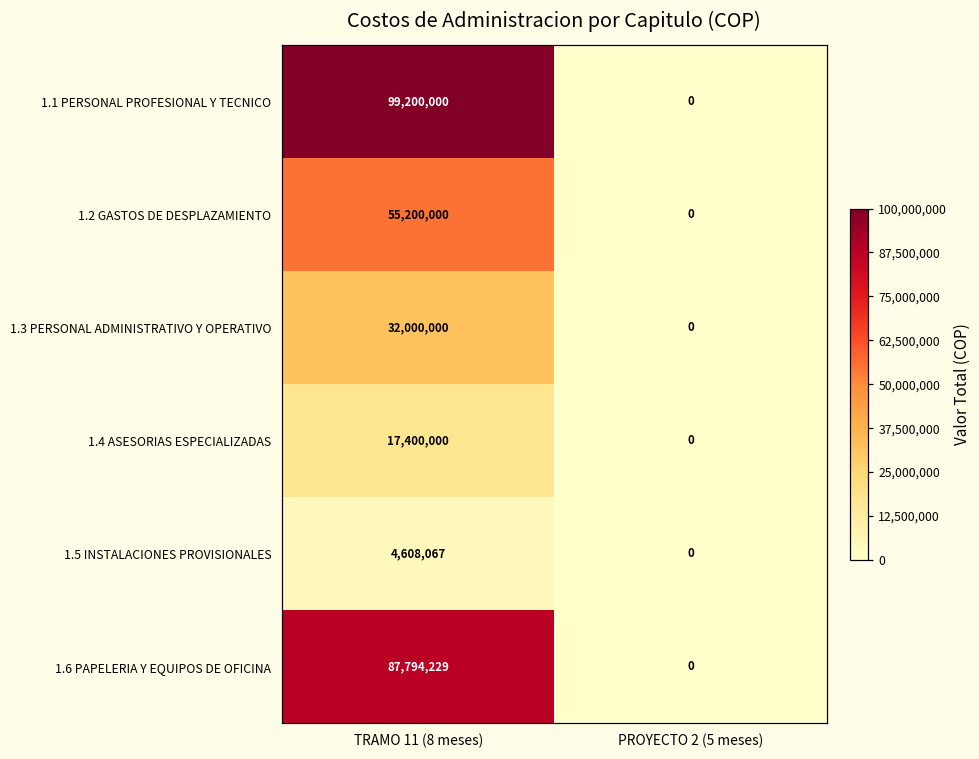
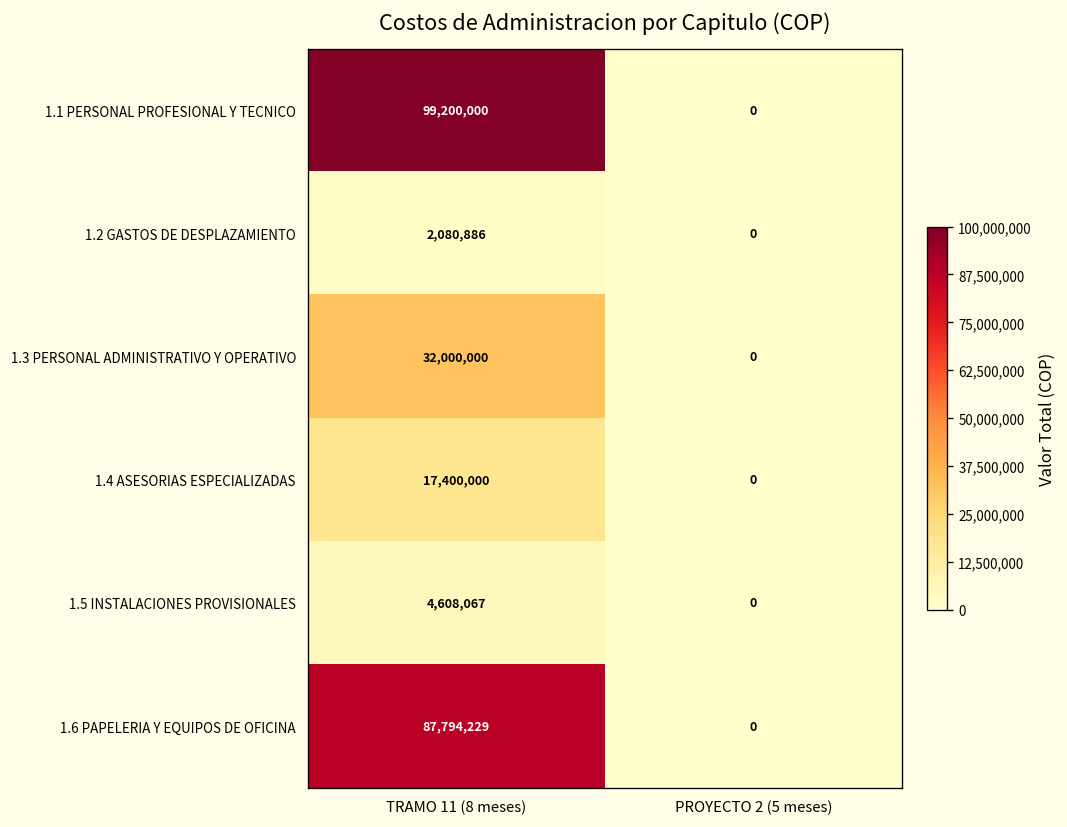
  {
    "1.1 PERSONAL PROFESIONAL Y TECNICO": {
      "TRAMO 11 (8 meses)": "99,200,000",
      "PROYECTO 2 (5 meses)": "0"
    },
    "1.2 GASTOS DE DESPLAZAMIENTO": {
-     "TRAMO 11 (8 meses)": "55,200,000",
+     "TRAMO 11 (8 meses)": "2,080,886",
      "PROYECTO 2 (5 meses)": "0"
    },
    "1.3 PERSONAL ADMINISTRATIVO Y OPERATIVO": {
      "TRAMO 11 (8 meses)": "32,000,000",
      "PROYECTO 2 (5 meses)": "0"
    },
    "1.4 ASESORIAS ESPECIALIZADAS": {
      "TRAMO 11 (8 meses)": "17,400,000",
      "PROYECTO 2 (5 meses)": "0"
    },
    "1.5 INSTALACIONES PROVISIONALES": {
      "TRAMO 11 (8 meses)": "4,608,067",
      "PROYECTO 2 (5 meses)": "0"
    },
    "1.6 PAPELERIA Y EQUIPOS DE OFICINA": {
      "TRAMO 11 (8 meses)": "87,794,229",
      "PROYECTO 2 (5 meses)": "0"
    }
  }
